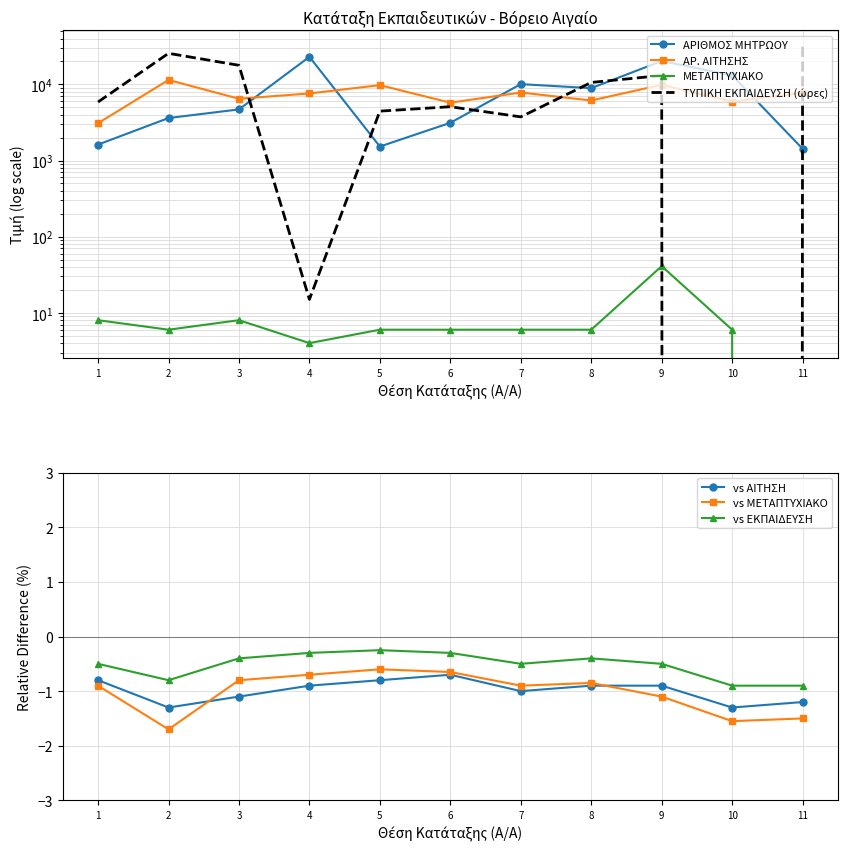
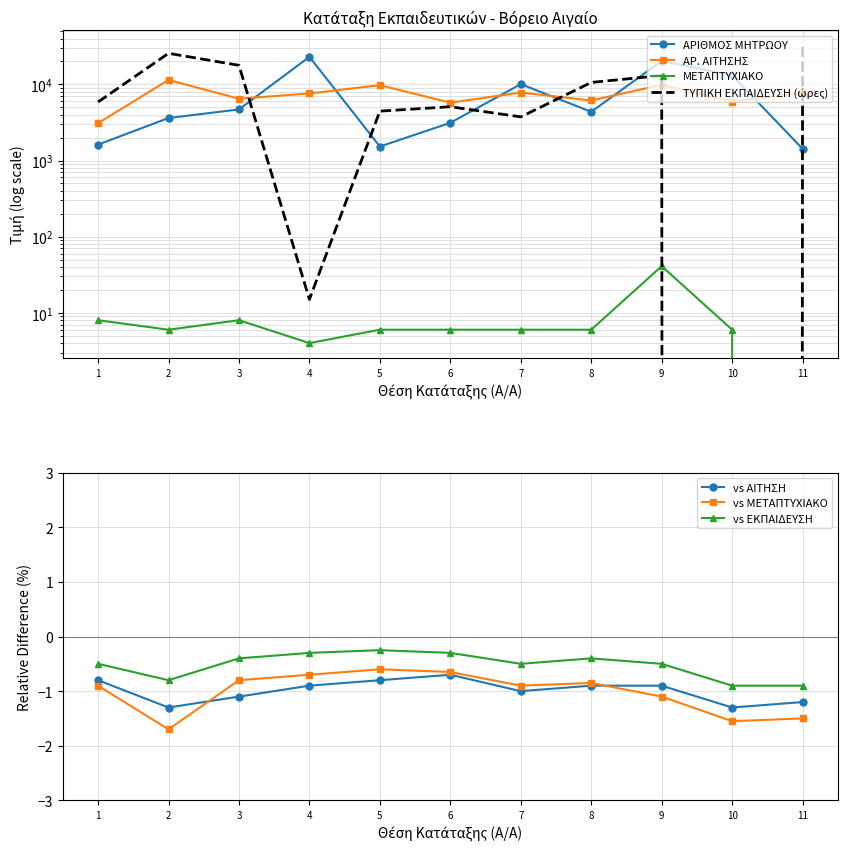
  {
    "Κατάταξη Εκπαιδευτικών - Βόρειο Αιγαίο": {
      "ΑΡΙΘΜΟΣ ΜΗΤΡΩΟΥ": {
        "1": 1600,
        "2": 4000,
        "3": 5000,
        "4": 23000,
        "5": 1500,
        "6": 3100,
        "7": 10000,
-       "8": 9000,
+       "8": 4000,
        "11": 1400
      },
      "ΑΡ. ΑΙΤΗΣΗΣ": {
        "1": 3100,
        "2": 11000,
        "3": 6000,
        "4": 8000,
        "5": 10000,
        "6": 6000,
        "7": 8000,
        "8": 6000
      },
      "ΜΕΤΑΠΤΥΧΙΑΚΟ": {
        "1": 8,
        "2": 6,
        "3": 8,
        "4": 4,
        "5": 6,
        "6": 6,
        "7": 6,
        "8": 6,
        "9": 40,
        "10": 6
      },
      "ΤΥΠΙΚΗ ΕΚΠΑΙΔΕΥΣΗ (ώρες)": {
        "1": 6000,
        "2": 26000,
        "3": 18000,
        "4": 15,
        "5": 4000,
        "6": 5000,
        "7": 4000,
        "8": 11000
      }
    }
  }
